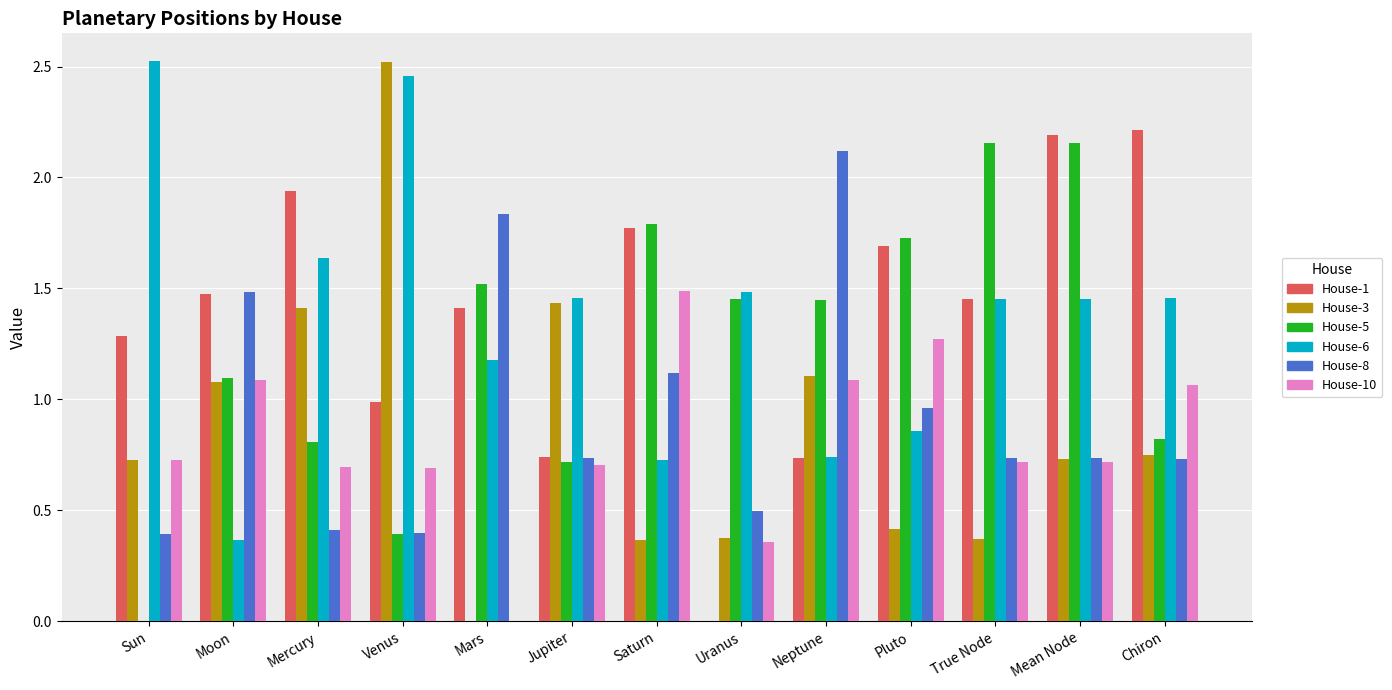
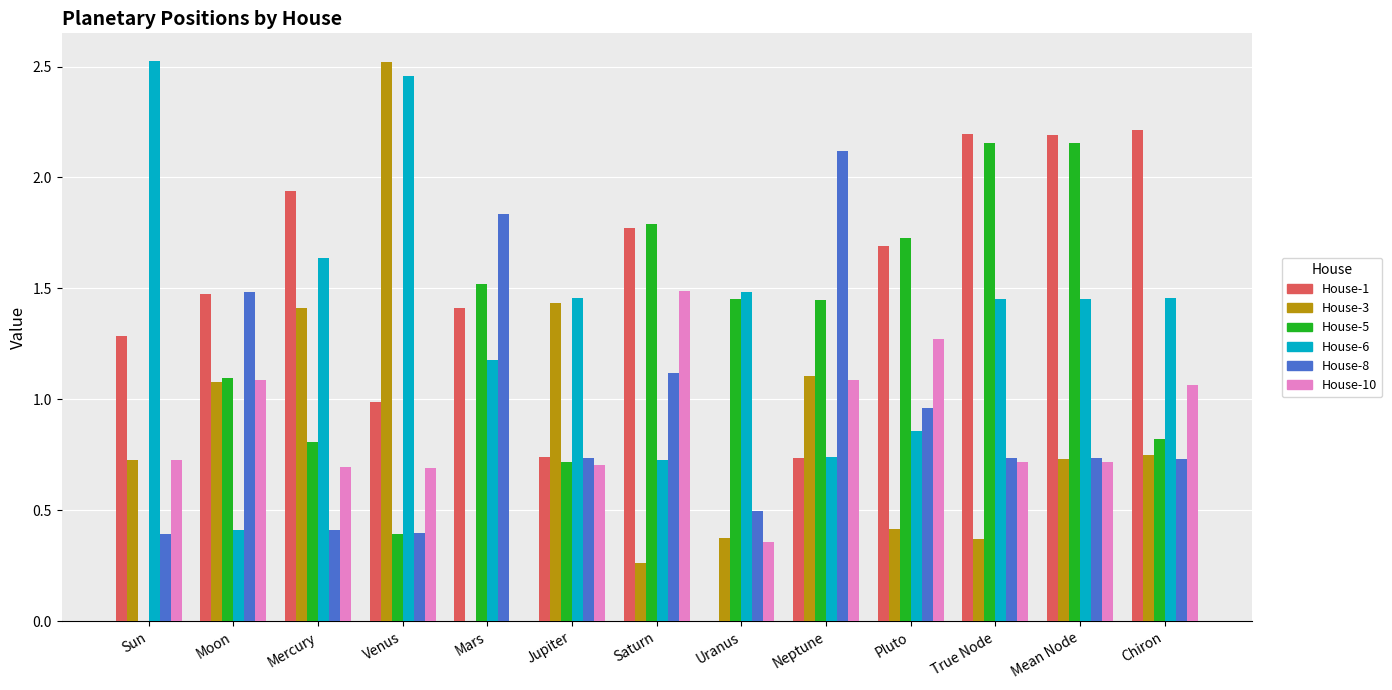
  {
    "House-1": {
      "Sun": 1.29,
      "Moon": 1.48,
      "Mercury": 1.94,
      "Venus": 0.99,
      "Mars": 1.41,
      "Jupiter": 0.74,
      "Saturn": 1.77,
      "Uranus": 0.00,
      "Neptune": 0.74,
      "Pluto": 1.69,
-     "True Node": 1.45,
+     "True Node": 2.20,
      "Mean Node": 2.19,
      "Chiron": 2.21
    },
    "House-3": {
      "Sun": 0.73,
      "Moon": 1.08,
      "Mercury": 1.41,
      "Venus": 2.52,
      "Mars": 0.00,
      "Jupiter": 1.43,
-     "Saturn": 0.37,
+     "Saturn": 0.26,
      "Uranus": 0.37,
      "Neptune": 1.11,
      "Pluto": 0.42,
      "True Node": 0.37,
      "Mean Node": 0.73,
      "Chiron": 0.75
    },
    "House-5": {
      "Sun": 0.00,
      "Moon": 1.10,
      "Mercury": 0.81,
      "Venus": 0.39,
      "Mars": 1.52,
      "Jupiter": 0.72,
      "Saturn": 1.79,
      "Uranus": 1.45,
      "Neptune": 1.45,
      "Pluto": 1.73,
      "True Node": 2.15,
      "Mean Node": 2.15,
      "Chiron": 0.82
    },
    "House-6": {
      "Sun": 2.52,
-     "Moon": 0.37,
+     "Moon": 0.41,
      "Mercury": 1.64,
      "Venus": 2.46,
      "Mars": 1.18,
      "Jupiter": 1.45,
      "Saturn": 0.73,
      "Uranus": 1.48,
      "Neptune": 0.74,
      "Pluto": 0.86,
      "True Node": 1.45,
      "Mean Node": 1.45,
      "Chiron": 1.46
    },
    "House-8": {
      "Sun": 0.40,
      "Moon": 1.48,
      "Mercury": 0.41,
      "Venus": 0.40,
      "Mars": 1.83,
      "Jupiter": 0.74,
      "Saturn": 1.12,
      "Uranus": 0.50,
      "Neptune": 2.12,
      "Pluto": 0.96,
      "True Node": 0.73,
      "Mean Node": 0.74,
      "Chiron": 0.73
    },
    "House-10": {
      "Sun": 0.73,
      "Moon": 1.09,
      "Mercury": 0.70,
      "Venus": 0.69,
      "Mars": 0.00,
      "Jupiter": 0.71,
      "Saturn": 1.49,
      "Uranus": 0.36,
      "Neptune": 1.09,
      "Pluto": 1.27,
      "True Node": 0.72,
      "Mean Node": 0.72,
      "Chiron": 1.07
    }
  }
